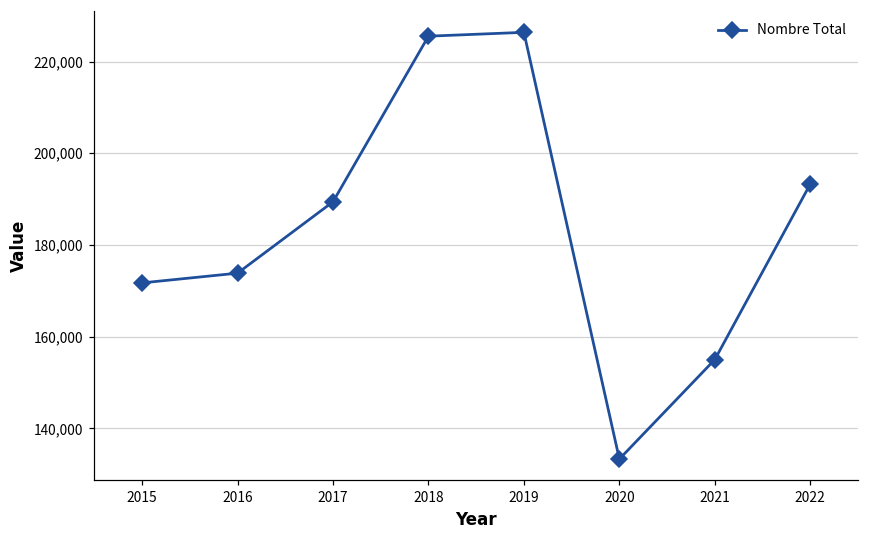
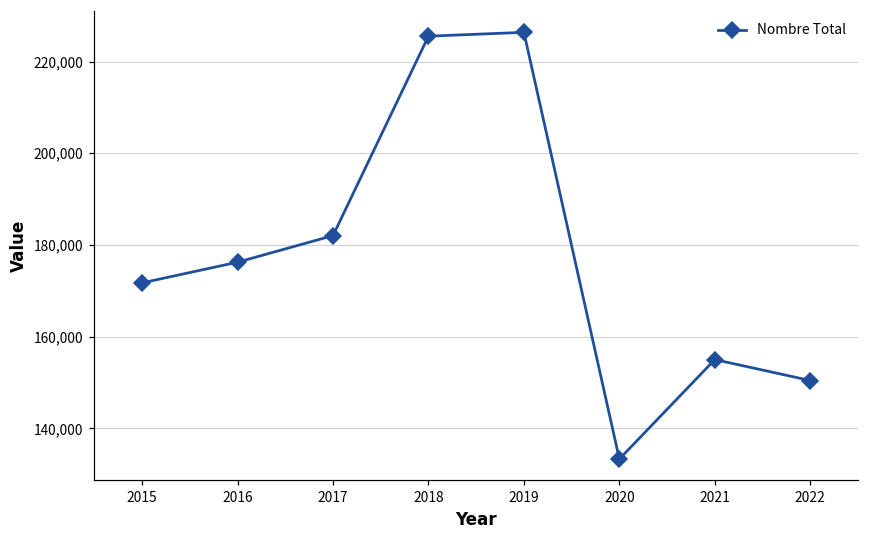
  {
    "2015": "172,000",
-   "2016": "174,000",
-   "2017": "189,000",
+   "2016": "176,000",
+   "2017": "182,000",
    "2018": "226,000",
    "2019": "226,000",
    "2020": "133,000",
    "2021": "155,000",
-   "2022": "193,000"
+   "2022": "150,000"
  }
